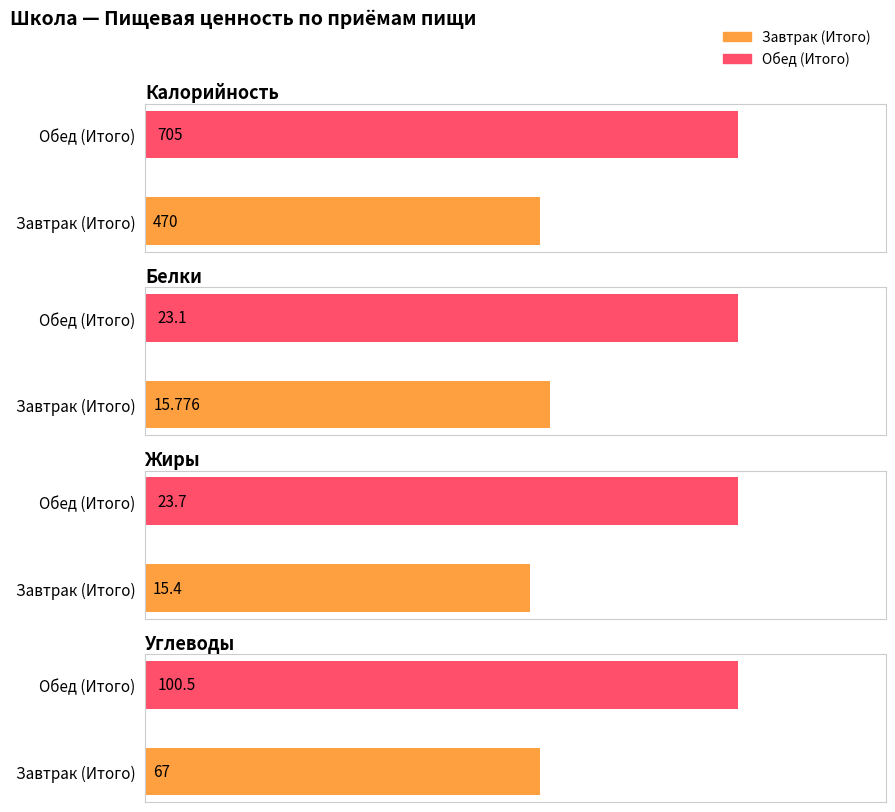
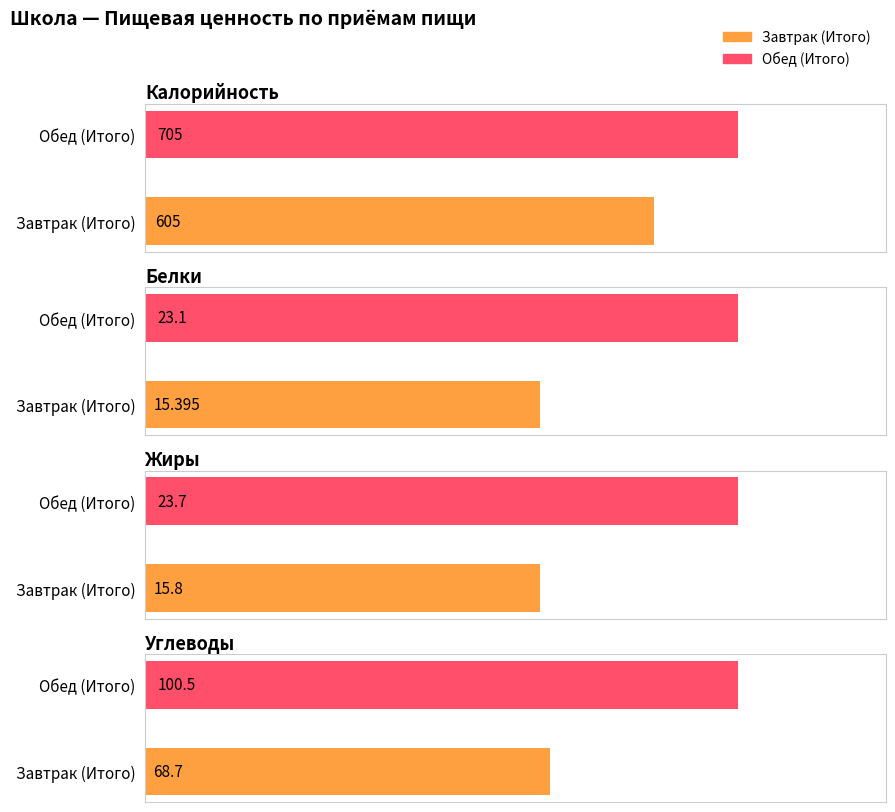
  {
    "Калорийность": {
      "Обед (Итого)": 705,
-     "Завтрак (Итого)": 470
+     "Завтрак (Итого)": 605
    },
    "Белки": {
      "Обед (Итого)": 23.1,
-     "Завтрак (Итого)": 15.776
+     "Завтрак (Итого)": 15.395
    },
    "Жиры": {
      "Обед (Итого)": 23.7,
-     "Завтрак (Итого)": 15.4
+     "Завтрак (Итого)": 15.8
    },
    "Углеводы": {
      "Обед (Итого)": 100.5,
-     "Завтрак (Итого)": 67
+     "Завтрак (Итого)": 68.7
    }
  }
